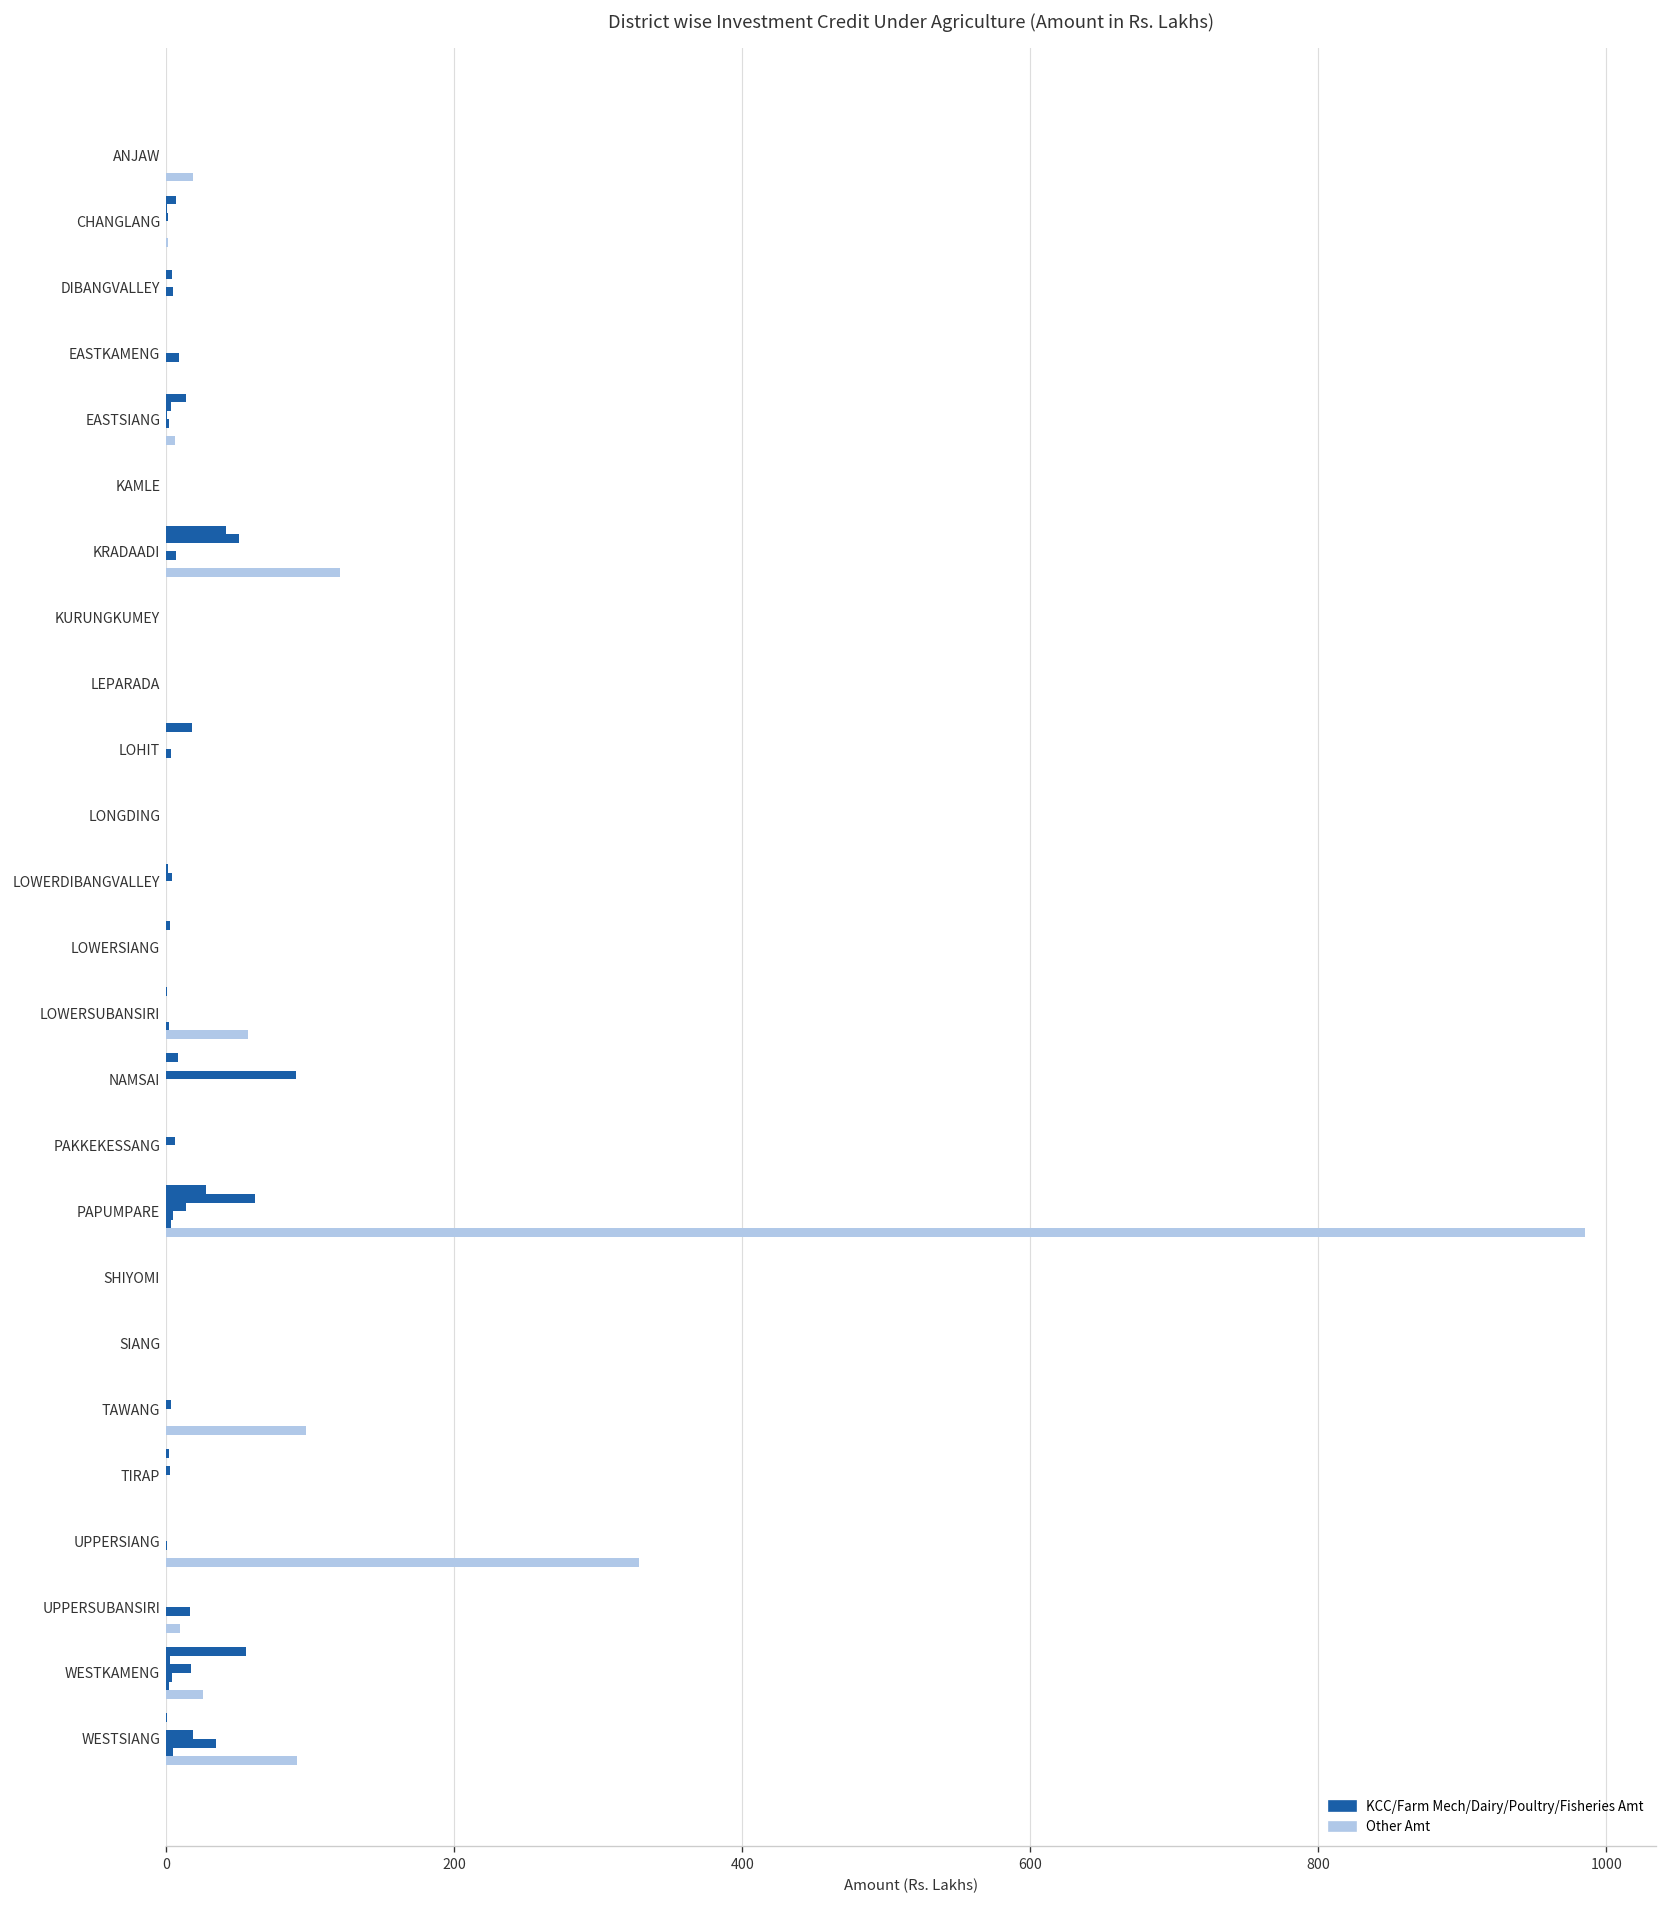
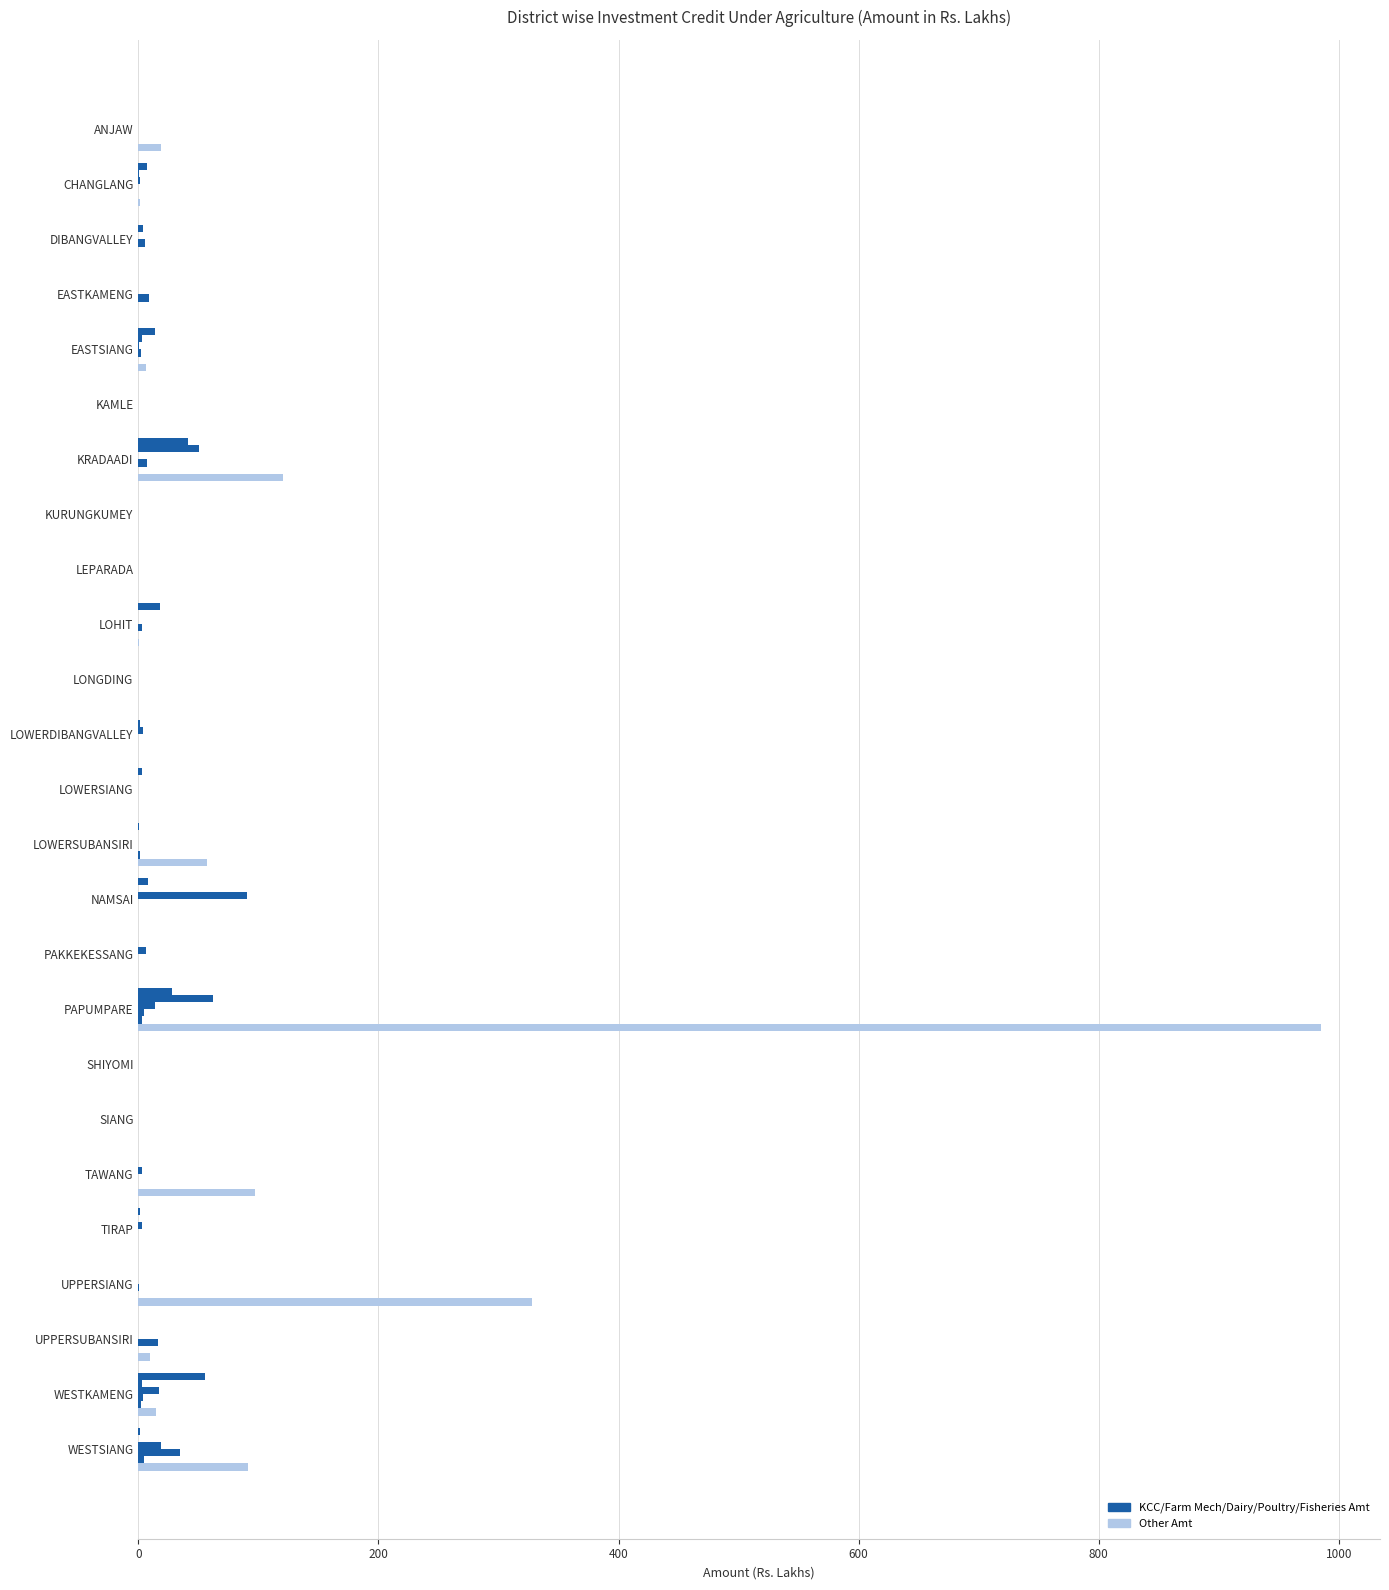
  {
    "Other Amt": {
      "ANJAW": 19,
      "DIBANGVALLEY": 0,
      "EASTKAMENG": 0,
      "EASTSIANG": 6,
      "KAMLE": 0,
      "KRADAADI": 121,
      "KURUNGKUMEY": 0,
      "LEPARADA": 0,
      "LONGDING": 0,
      "LOWERDIBANGVALLEY": 0,
      "LOWERSIANG": 0,
      "LOWERSUBANSIRI": 57,
      "NAMSAI": 0,
      "PAKKEKESSANG": 0,
      "PAPUMPARE": 985,
      "SHIYOMI": 0,
      "SIANG": 0,
      "TAWANG": 97,
      "TIRAP": 0,
      "UPPERSIANG": 328,
      "UPPERSUBANSIRI": 9,
-     "WESTKAMENG": 26,
+     "WESTKAMENG": 15,
      "WESTSIANG": 91
    }
  }
